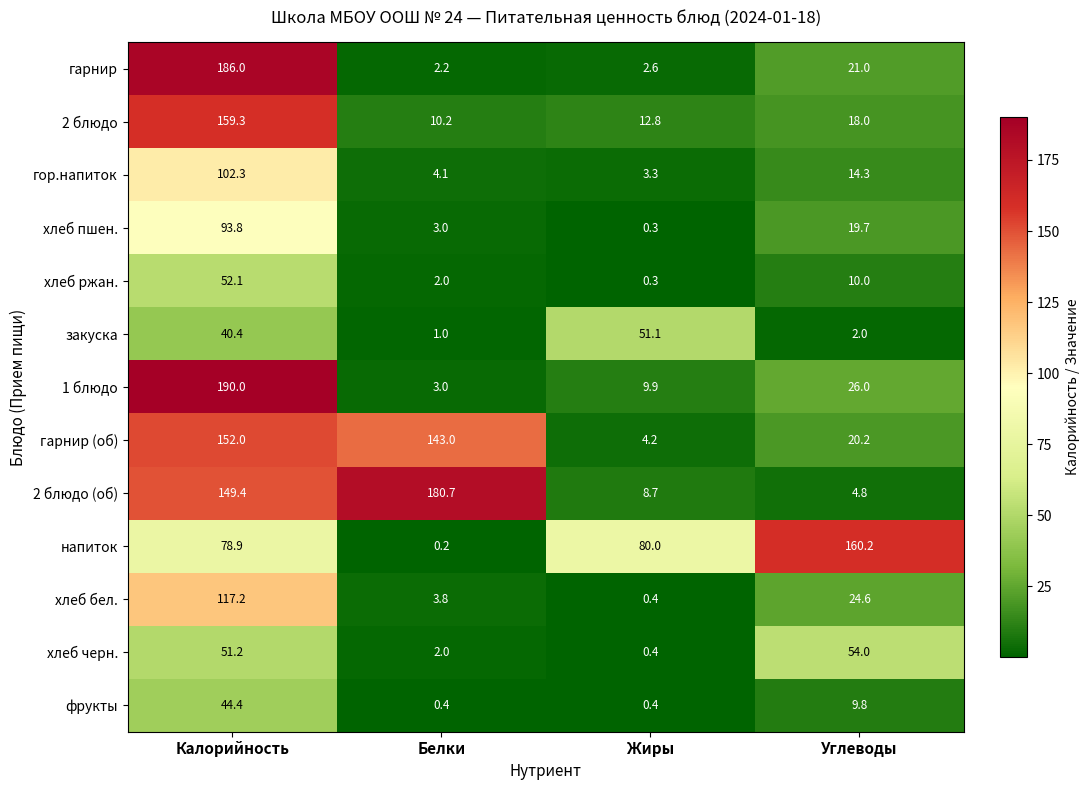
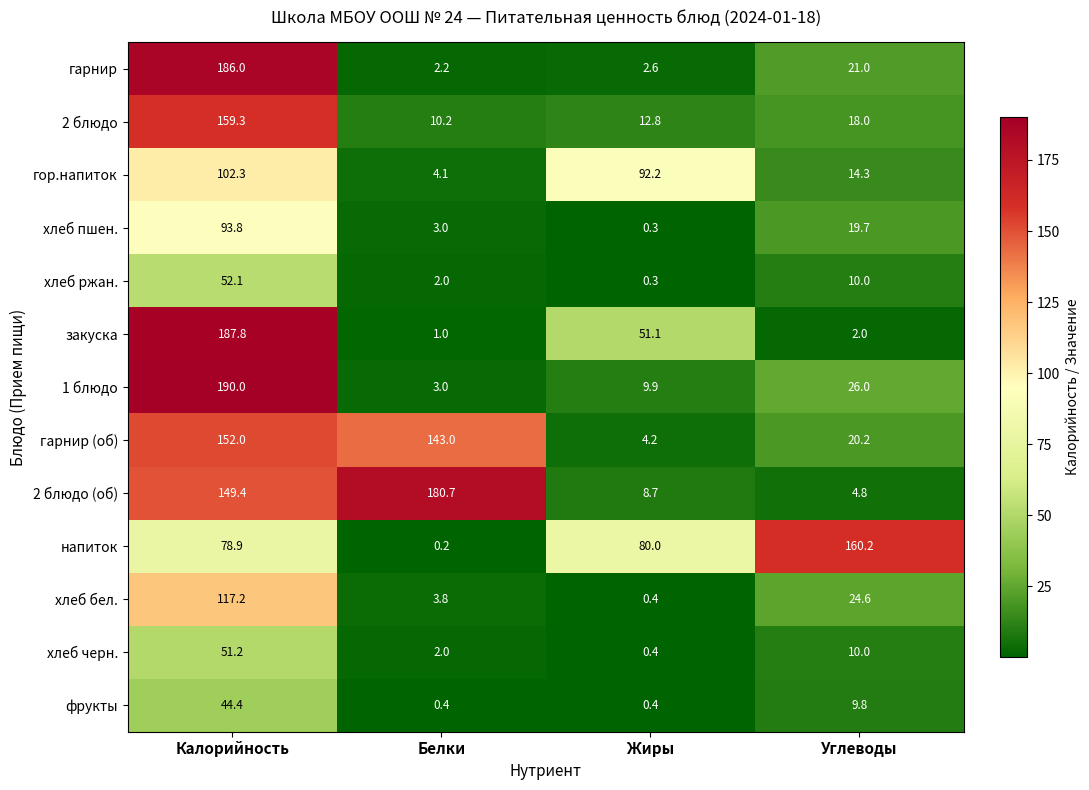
  {
    "гарнир": {
      "Калорийность": 186.0,
      "Белки": 2.2,
      "Жиры": 2.6,
      "Углеводы": 21.0
    },
    "2 блюдо": {
      "Калорийность": 159.3,
      "Белки": 10.2,
      "Жиры": 12.8,
      "Углеводы": 18.0
    },
    "гор.напиток": {
      "Калорийность": 102.3,
      "Белки": 4.1,
-     "Жиры": 3.3,
+     "Жиры": 92.2,
      "Углеводы": 14.3
    },
    "хлеб пшен.": {
      "Калорийность": 93.8,
      "Белки": 3.0,
      "Жиры": 0.3,
      "Углеводы": 19.7
    },
    "хлеб ржан.": {
      "Калорийность": 52.1,
      "Белки": 2.0,
      "Жиры": 0.3,
      "Углеводы": 10.0
    },
    "закуска": {
-     "Калорийность": 40.4,
+     "Калорийность": 187.8,
      "Белки": 1.0,
      "Жиры": 51.1,
      "Углеводы": 2.0
    },
    "1 блюдо": {
      "Калорийность": 190.0,
      "Белки": 3.0,
      "Жиры": 9.9,
      "Углеводы": 26.0
    },
    "гарнир (об)": {
      "Калорийность": 152.0,
      "Белки": 143.0,
      "Жиры": 4.2,
      "Углеводы": 20.2
    },
    "2 блюдо (об)": {
      "Калорийность": 149.4,
      "Белки": 180.7,
      "Жиры": 8.7,
      "Углеводы": 4.8
    },
    "напиток": {
      "Калорийность": 78.9,
      "Белки": 0.2,
      "Жиры": 80.0,
      "Углеводы": 160.2
    },
    "хлеб бел.": {
      "Калорийность": 117.2,
      "Белки": 3.8,
      "Жиры": 0.4,
      "Углеводы": 24.6
    },
    "хлеб черн.": {
      "Калорийность": 51.2,
      "Белки": 2.0,
      "Жиры": 0.4,
-     "Углеводы": 54.0
+     "Углеводы": 10.0
    },
    "фрукты": {
      "Калорийность": 44.4,
      "Белки": 0.4,
      "Жиры": 0.4,
      "Углеводы": 9.8
    }
  }
